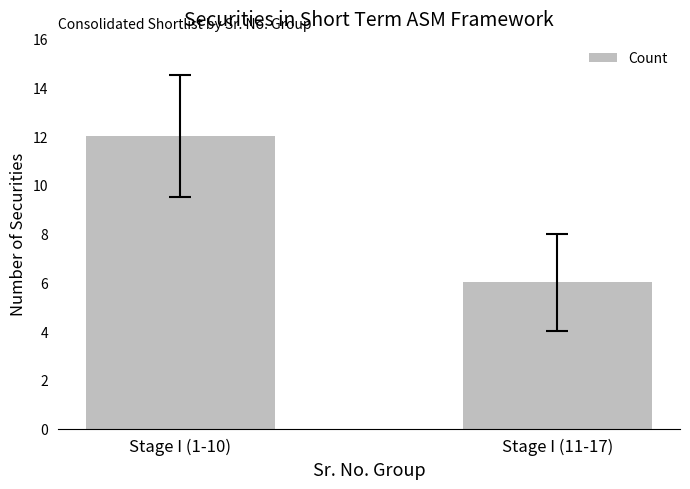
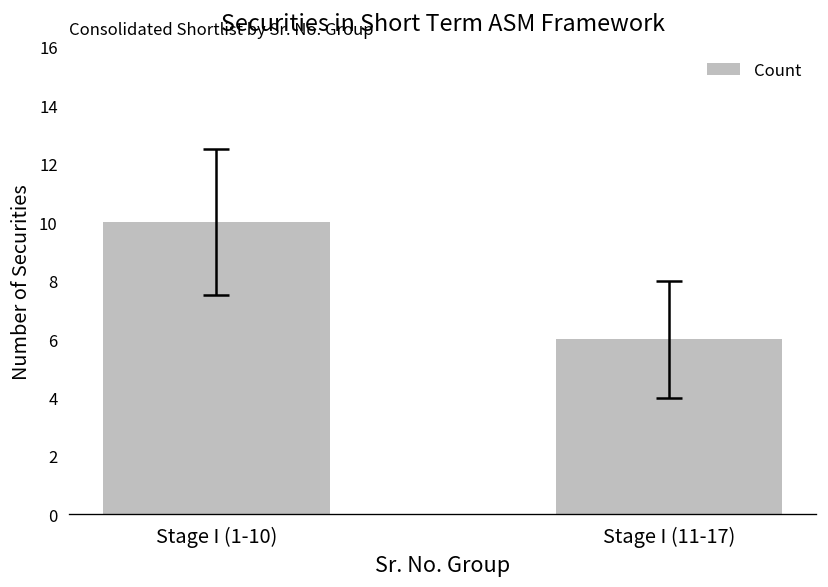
  {
    "Count": {
-     "Stage I (1-10)": 12,
+     "Stage I (1-10)": 10,
      "Stage I (11-17)": 6
    }
  }
